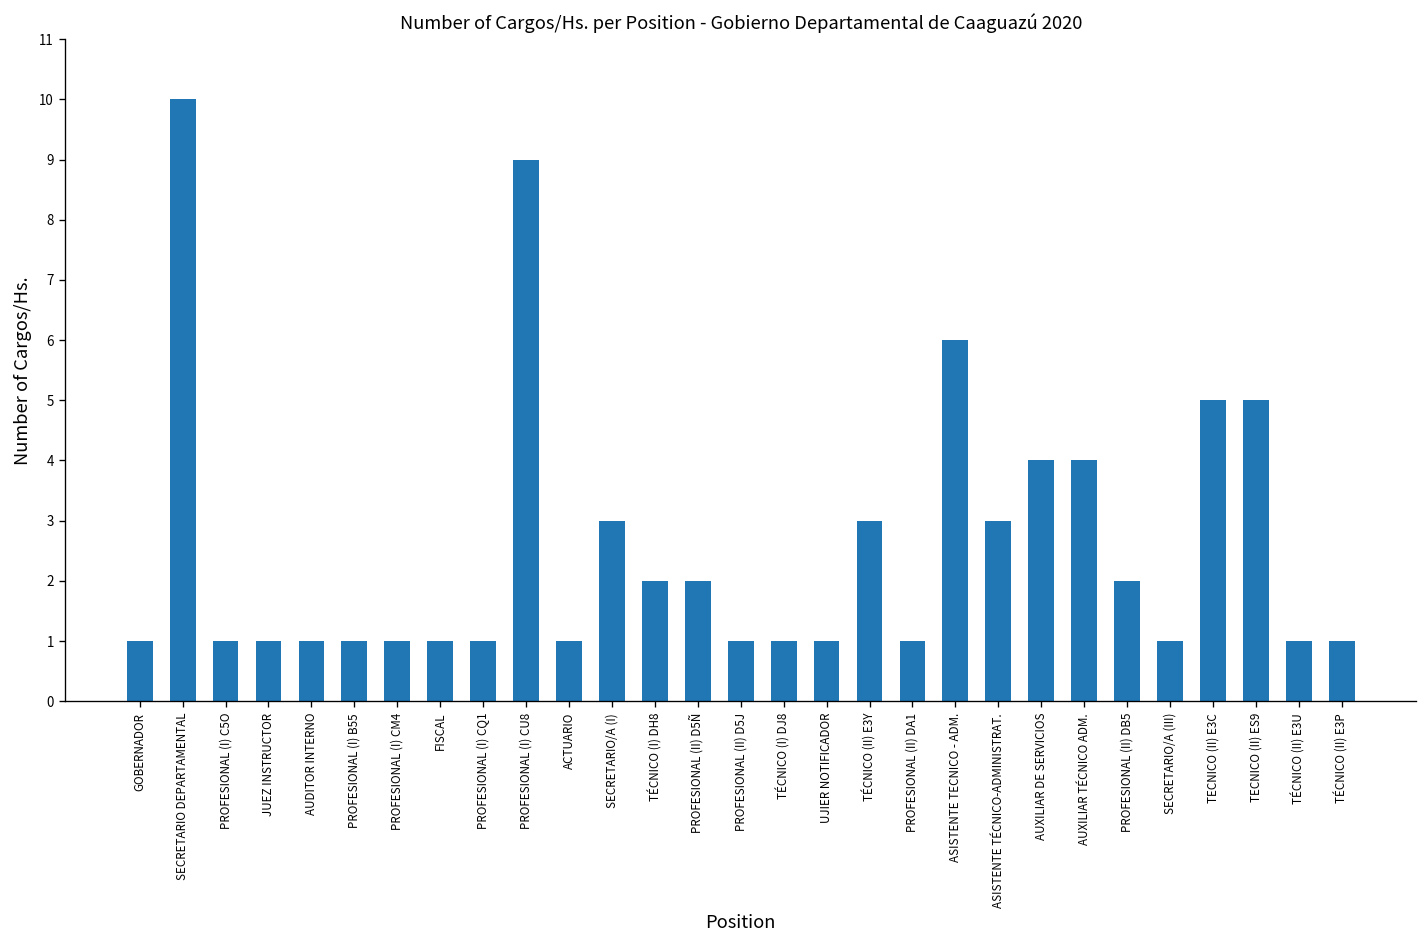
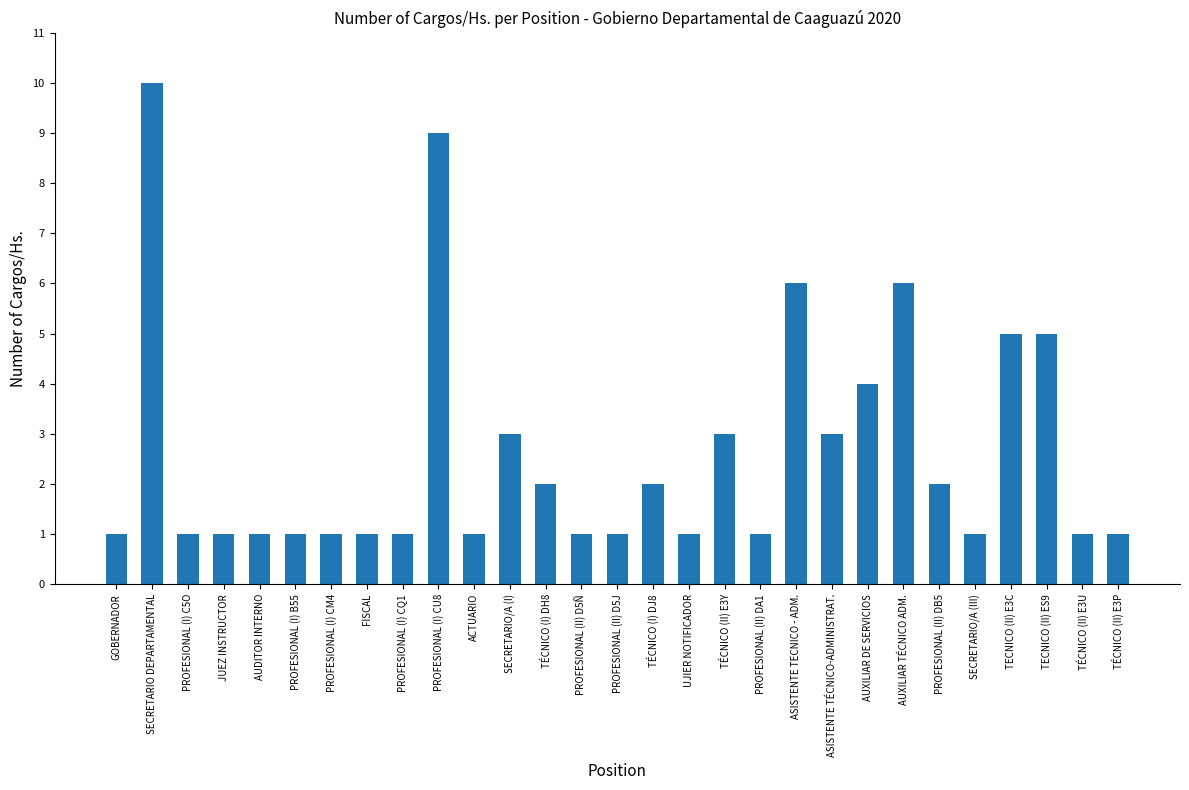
  {
    "GOBERNADOR": 1,
    "SECRETARIO DEPARTAMENTAL": 10,
    "PROFESIONAL (I) C5O": 1,
    "JUEZ INSTRUCTOR": 1,
    "AUDITOR INTERNO": 1,
    "PROFESIONAL (I) B55": 1,
    "PROFESIONAL (I) CM4": 1,
    "FISCAL": 1,
    "PROFESIONAL (I) CQ1": 1,
    "PROFESIONAL (I) CU8": 9,
    "ACTUARIO": 1,
    "SECRETARIO/A (I)": 3,
    "TÉCNICO (I) DH8": 2,
-   "PROFESIONAL (II) D5Ñ": 2,
+   "PROFESIONAL (II) D5Ñ": 1,
    "PROFESIONAL (II) D5J": 1,
-   "TÉCNICO (I) DJ8": 1,
+   "TÉCNICO (I) DJ8": 2,
    "UJIER NOTIFICADOR": 1,
    "TÉCNICO (II) E3Y": 3,
    "PROFESIONAL (II) DA1": 1,
    "ASISTENTE TECNICO - ADM.": 6,
    "ASISTENTE TÉCNICO-ADMINISTRAT.": 3,
    "AUXILIAR DE SERVICIOS": 4,
-   "AUXILIAR TÉCNICO ADM.": 4,
+   "AUXILIAR TÉCNICO ADM.": 6,
    "PROFESIONAL (II) DB5": 2,
    "SECRETARIO/A (III)": 1,
    "TECNICO (II) E3C": 5,
    "TECNICO (II) ES9": 5,
    "TÉCNICO (II) E3U": 1,
    "TÉCNICO (II) E3P": 1
  }
